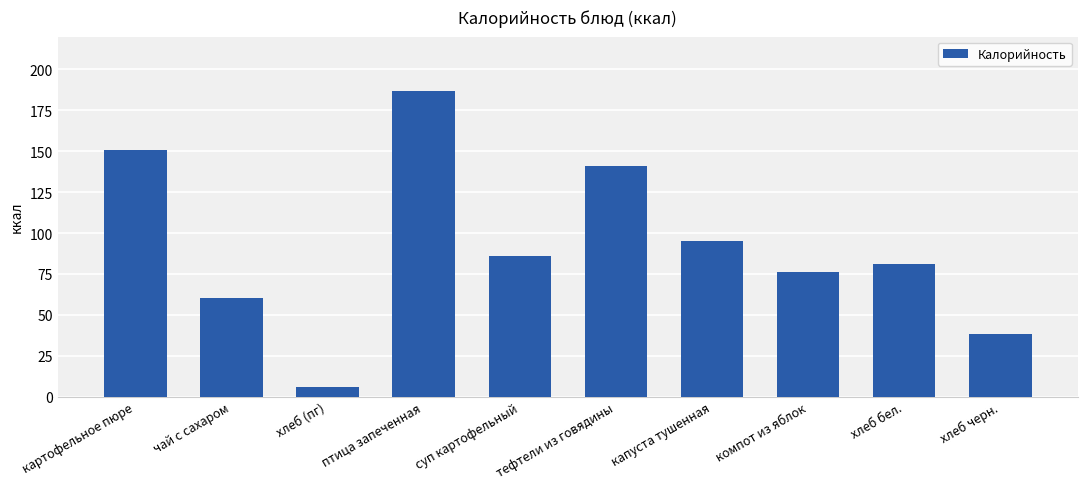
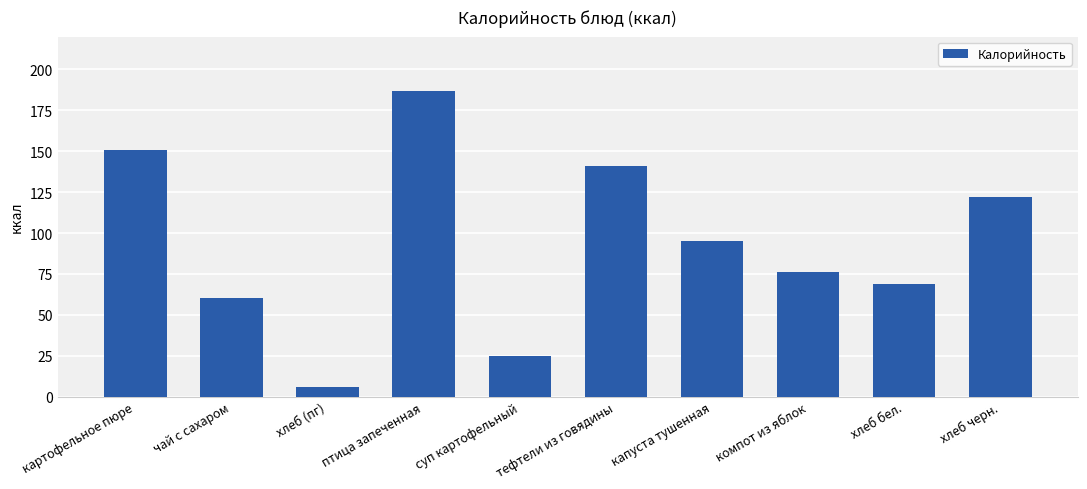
  {
    "картофельное пюре": 151,
    "чай с сахаром": 60,
    "хлеб (пг)": 6,
    "птица запеченная": 187,
-   "суп картофельный": 86,
+   "суп картофельный": 25,
    "тефтели из говядины": 141,
    "капуста тушенная": 95,
    "компот из яблок": 76,
-   "хлеб бел.": 81,
-   "хлеб черн.": 38
+   "хлеб бел.": 69,
+   "хлеб черн.": 122
  }
